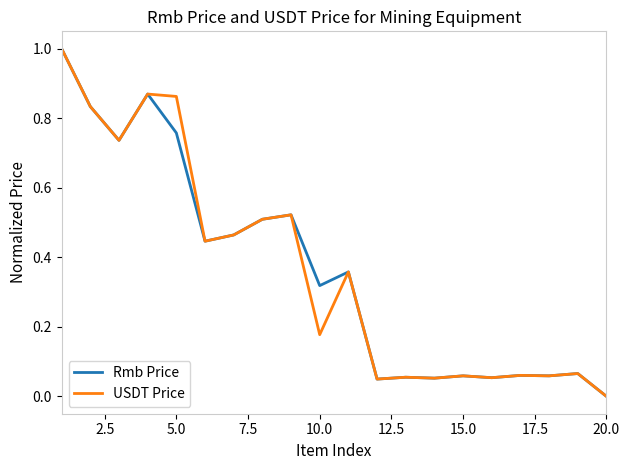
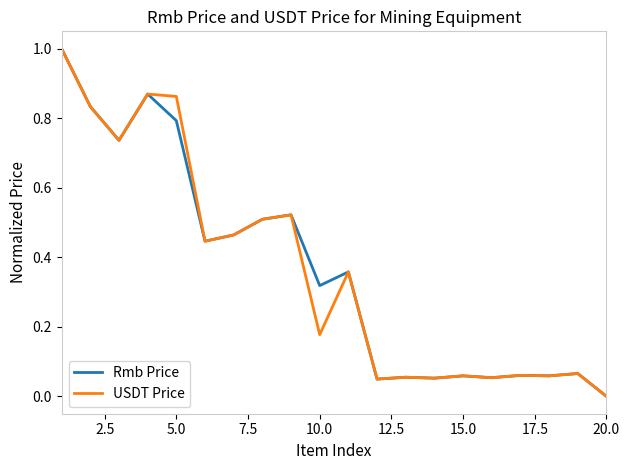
  {
    "Rmb Price": {
-     "5.0": 0.76,
+     "5.0": 0.79,
      "10.0": 0.32
    },
    "USDT Price": {
      "5.0": 0.86,
      "10.0": 0.18
    }
  }
